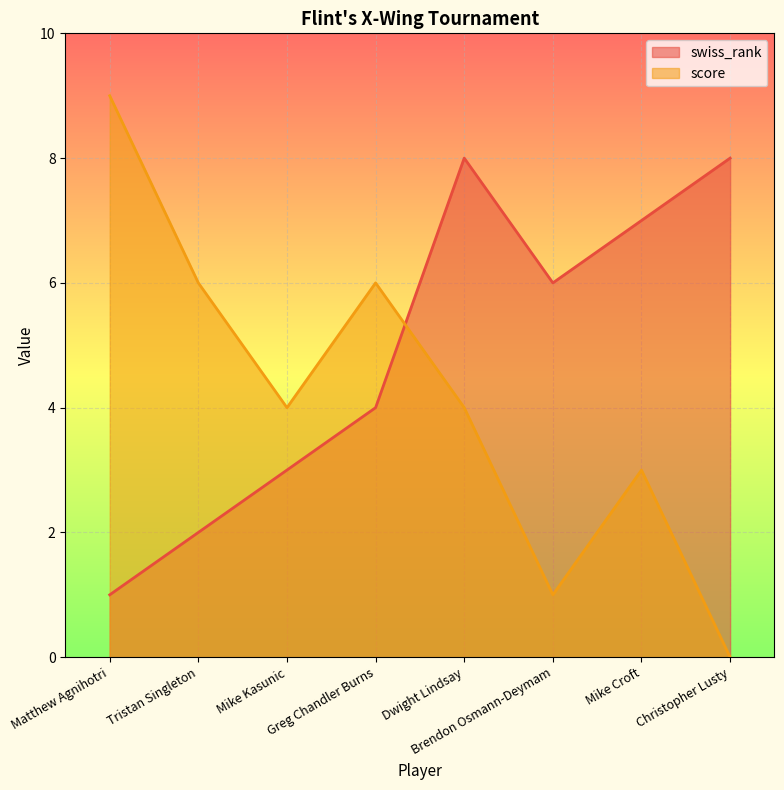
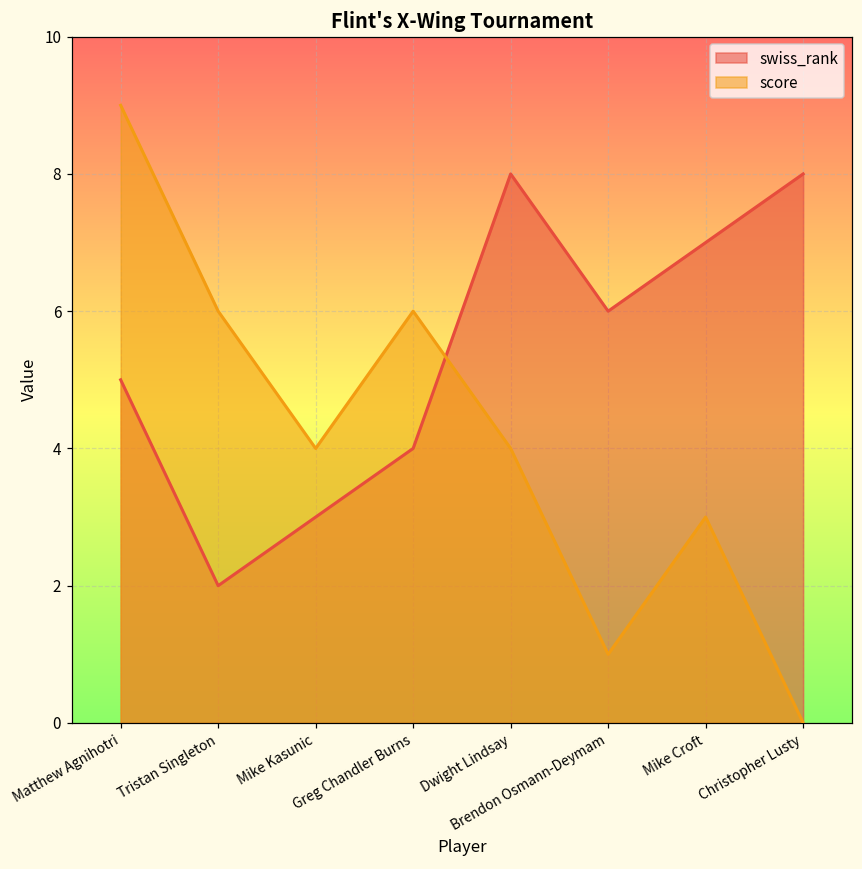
  {
    "swiss_rank": {
-     "Matthew Agnihotri": 1,
+     "Matthew Agnihotri": 5,
      "Tristan Singleton": 2,
      "Mike Kasunic": 3,
      "Greg Chandler Burns": 4,
      "Dwight Lindsay": 8,
      "Brendon Osmann-Deymam": 6,
      "Mike Croft": 7,
      "Christopher Lusty": 8
    },
    "score": {
      "Matthew Agnihotri": 9,
      "Tristan Singleton": 6,
      "Mike Kasunic": 4,
      "Greg Chandler Burns": 6,
      "Dwight Lindsay": 4,
      "Brendon Osmann-Deymam": 1,
      "Mike Croft": 3,
      "Christopher Lusty": 0
    }
  }
